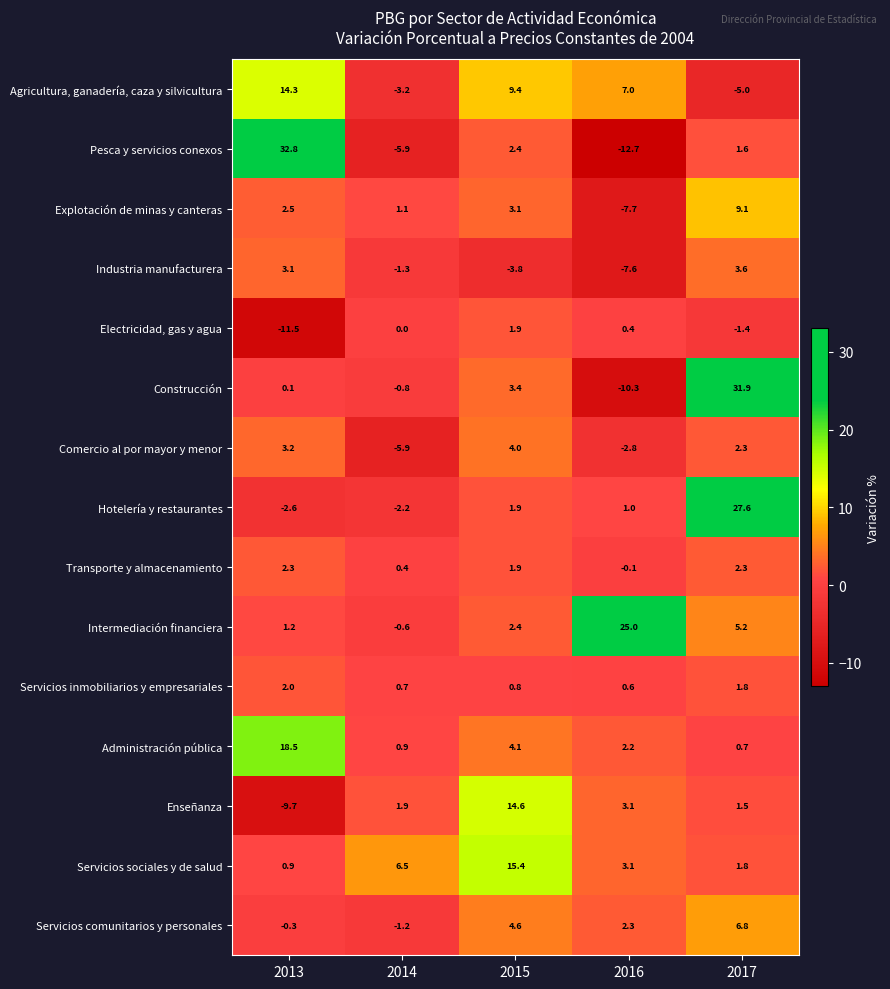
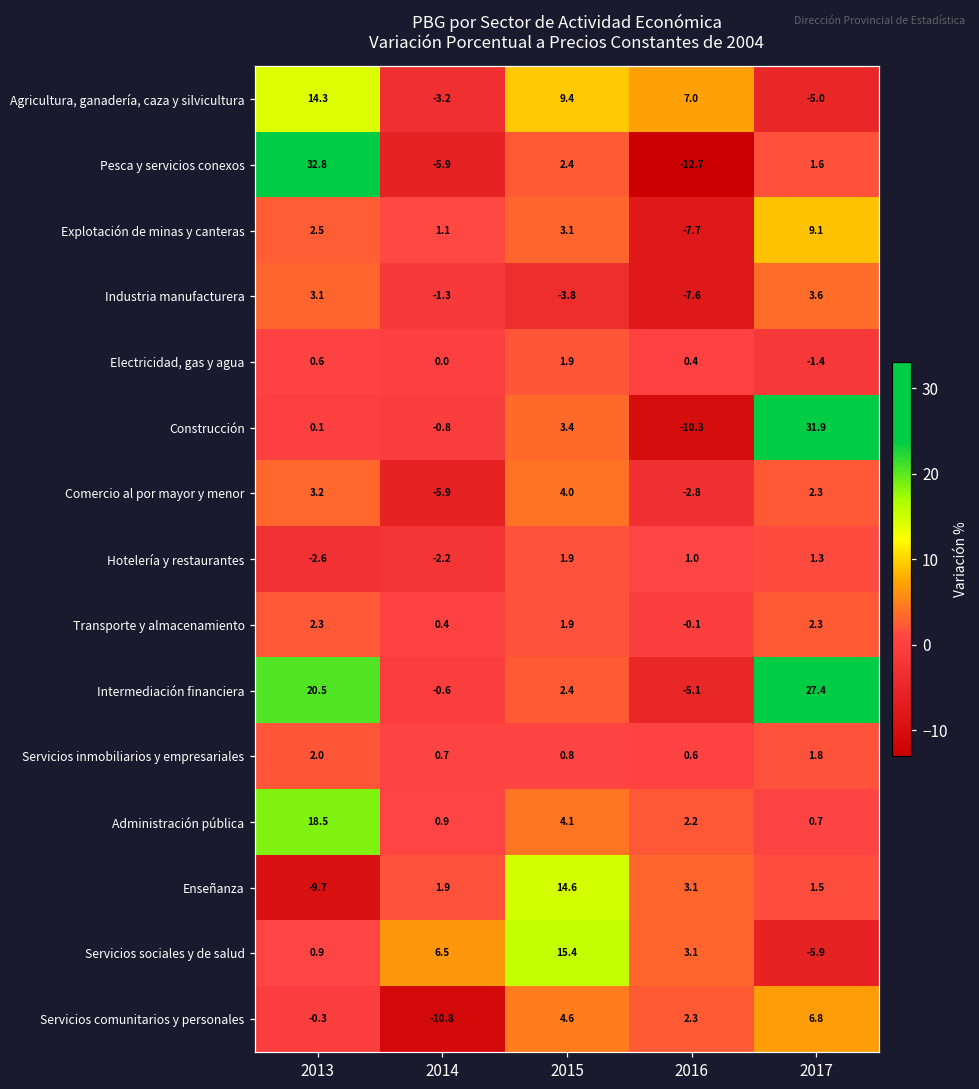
  {
    "Agricultura, ganadería, caza y silvicultura": {
      "2013": 14.3,
      "2014": -3.2,
      "2015": 9.4,
      "2016": 7.0,
      "2017": -5.0
    },
    "Pesca y servicios conexos": {
      "2013": 32.8,
      "2014": -5.9,
      "2015": 2.4,
      "2016": -12.7,
      "2017": 1.6
    },
    "Explotación de minas y canteras": {
      "2013": 2.5,
      "2014": 1.1,
      "2015": 3.1,
      "2016": -7.7,
      "2017": 9.1
    },
    "Industria manufacturera": {
      "2013": 3.1,
      "2014": -1.3,
      "2015": -3.8,
      "2016": -7.6,
      "2017": 3.6
    },
    "Electricidad, gas y agua": {
-     "2013": -11.5,
+     "2013": 0.6,
      "2014": 0.0,
      "2015": 1.9,
      "2016": 0.4,
      "2017": -1.4
    },
    "Construcción": {
      "2013": 0.1,
      "2014": -0.8,
      "2015": 3.4,
      "2016": -10.3,
      "2017": 31.9
    },
    "Comercio al por mayor y menor": {
      "2013": 3.2,
      "2014": -5.9,
      "2015": 4.0,
      "2016": -2.8,
      "2017": 2.3
    },
    "Hotelería y restaurantes": {
      "2013": -2.6,
      "2014": -2.2,
      "2015": 1.9,
      "2016": 1.0,
-     "2017": 27.6
+     "2017": 1.3
    },
    "Transporte y almacenamiento": {
      "2013": 2.3,
      "2014": 0.4,
      "2015": 1.9,
      "2016": -0.1,
      "2017": 2.3
    },
    "Intermediación financiera": {
-     "2013": 1.2,
+     "2013": 20.5,
      "2014": -0.6,
      "2015": 2.4,
-     "2016": 25.0,
-     "2017": 5.2
+     "2016": -5.1,
+     "2017": 27.4
    },
    "Servicios inmobiliarios y empresariales": {
      "2013": 2.0,
      "2014": 0.7,
      "2015": 0.8,
      "2016": 0.6,
      "2017": 1.8
    },
    "Administración pública": {
      "2013": 18.5,
      "2014": 0.9,
      "2015": 4.1,
      "2016": 2.2,
      "2017": 0.7
    },
    "Enseñanza": {
      "2013": -9.7,
      "2014": 1.9,
      "2015": 14.6,
      "2016": 3.1,
      "2017": 1.5
    },
    "Servicios sociales y de salud": {
      "2013": 0.9,
      "2014": 6.5,
      "2015": 15.4,
      "2016": 3.1,
-     "2017": 1.8
+     "2017": -5.9
    },
    "Servicios comunitarios y personales": {
      "2013": -0.3,
-     "2014": -1.2,
+     "2014": -10.8,
      "2015": 4.6,
      "2016": 2.3,
      "2017": 6.8
    }
  }
